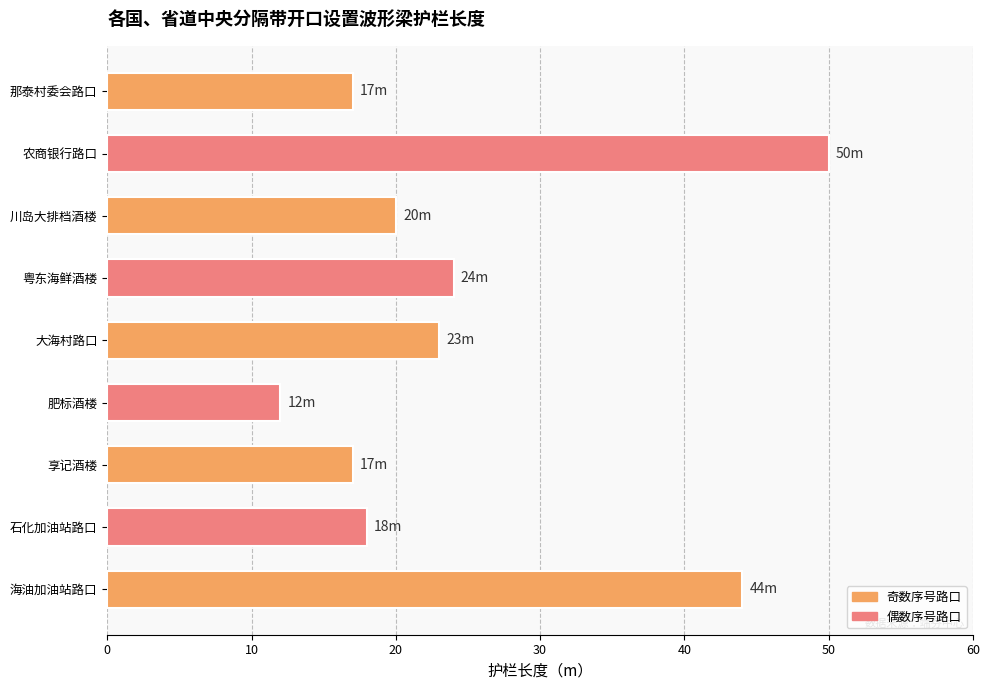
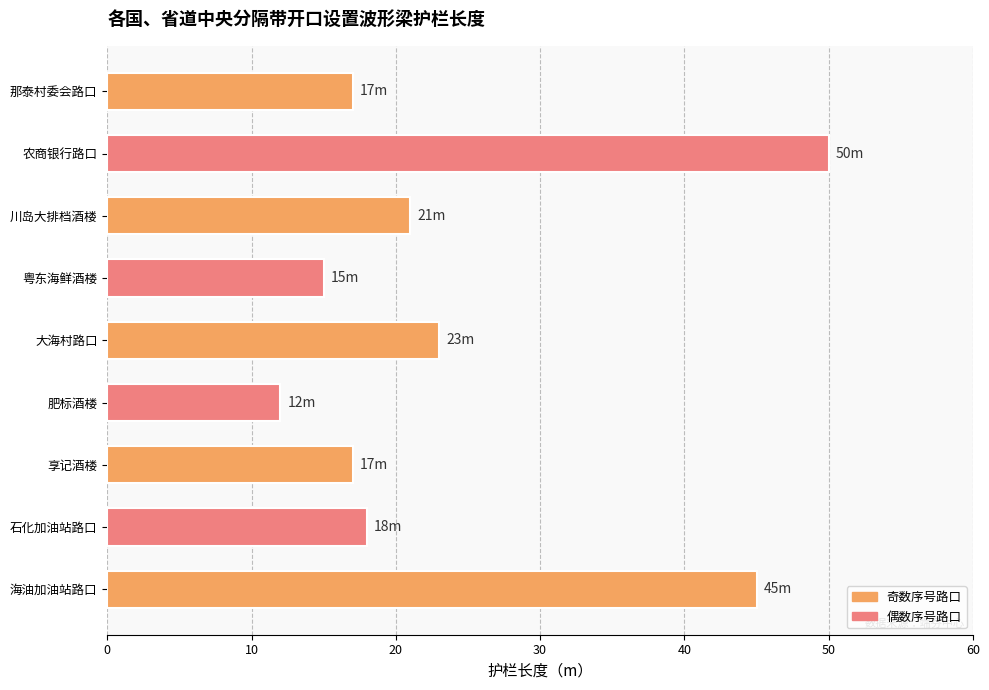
  {
    "那泰村委会路口": "17m",
    "农商银行路口": "50m",
-   "川岛大排档酒楼": "20m",
-   "粤东海鲜酒楼": "24m",
+   "川岛大排档酒楼": "21m",
+   "粤东海鲜酒楼": "15m",
    "大海村路口": "23m",
    "肥标酒楼": "12m",
    "享记酒楼": "17m",
    "石化加油站路口": "18m",
-   "海油加油站路口": "44m"
+   "海油加油站路口": "45m"
  }
